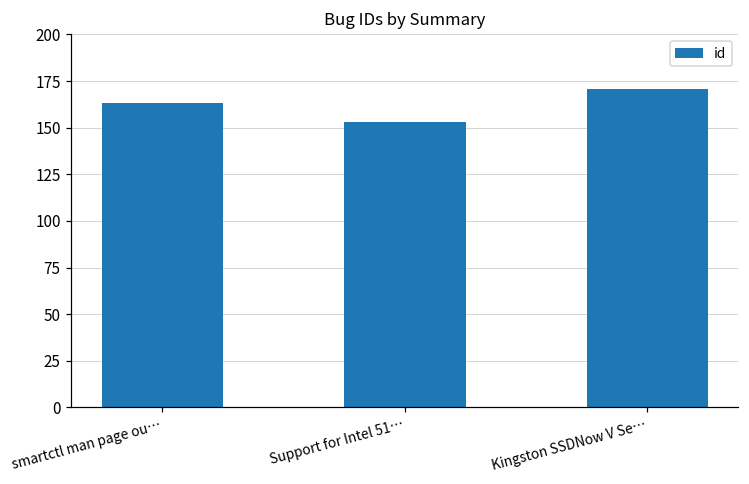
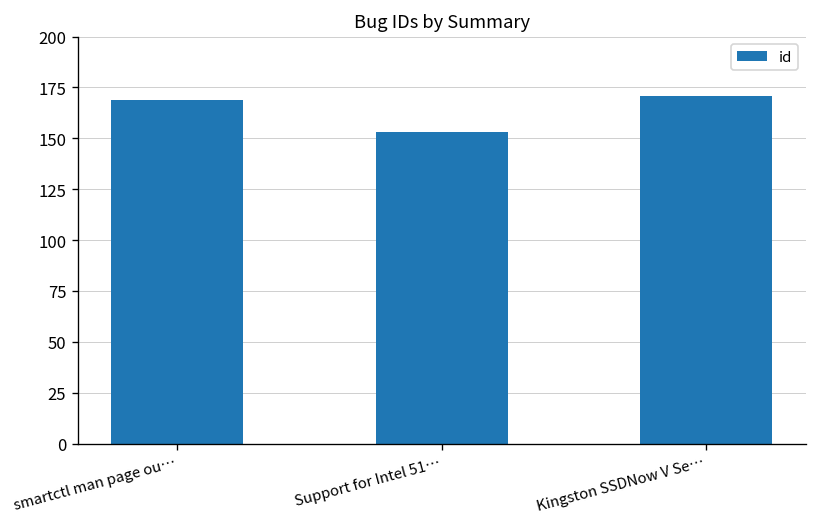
  {
-   "smartctl man page ou…": 163,
+   "smartctl man page ou…": 169,
    "Support for Intel 51…": 153,
    "Kingston SSDNow V Se…": 171
  }
